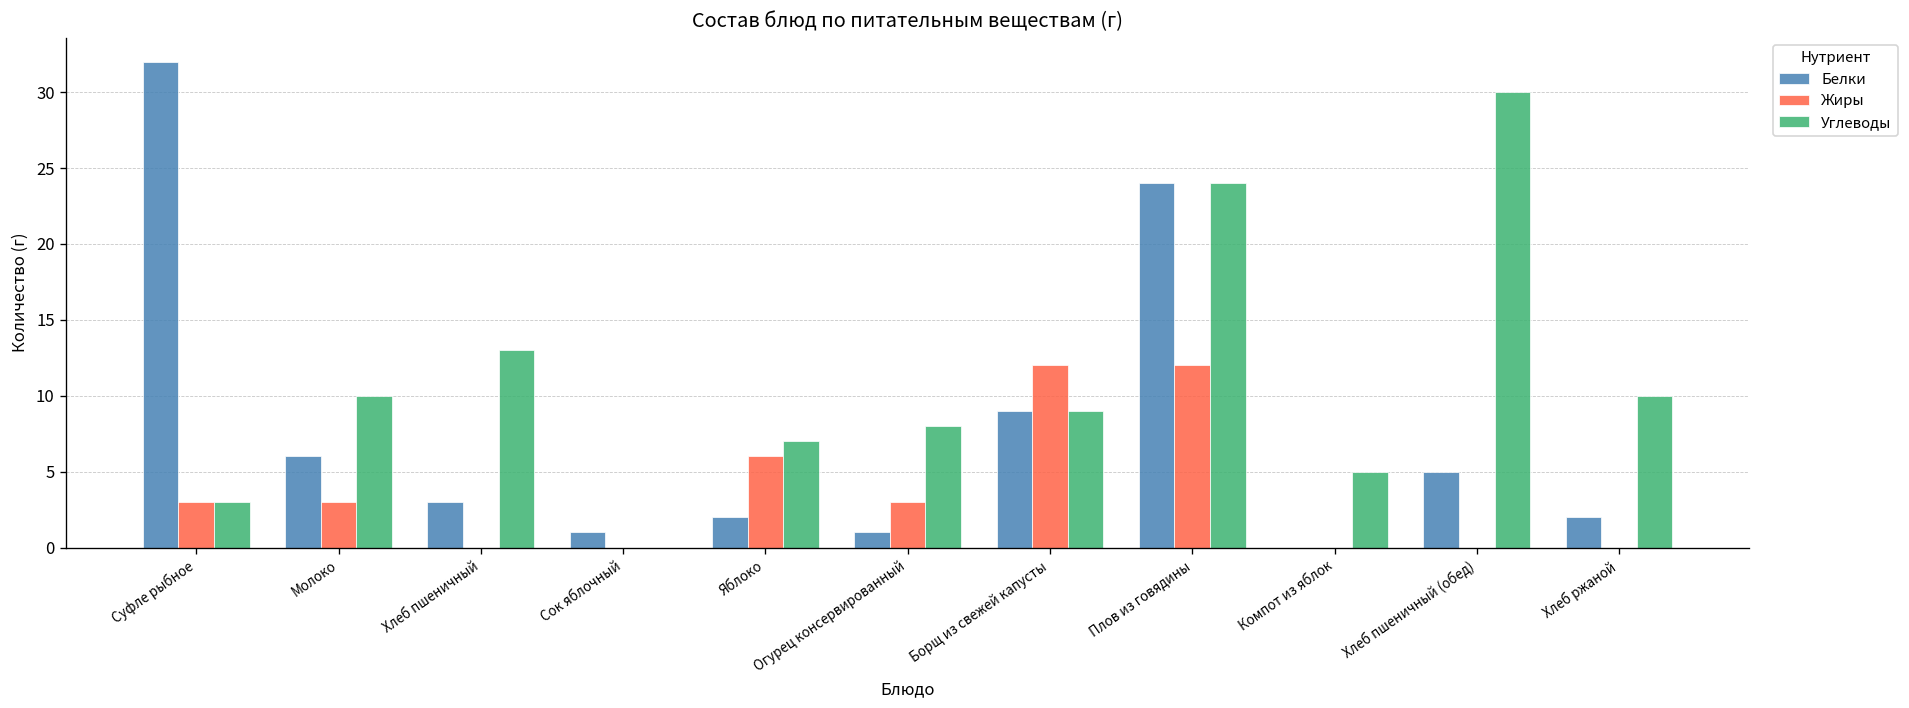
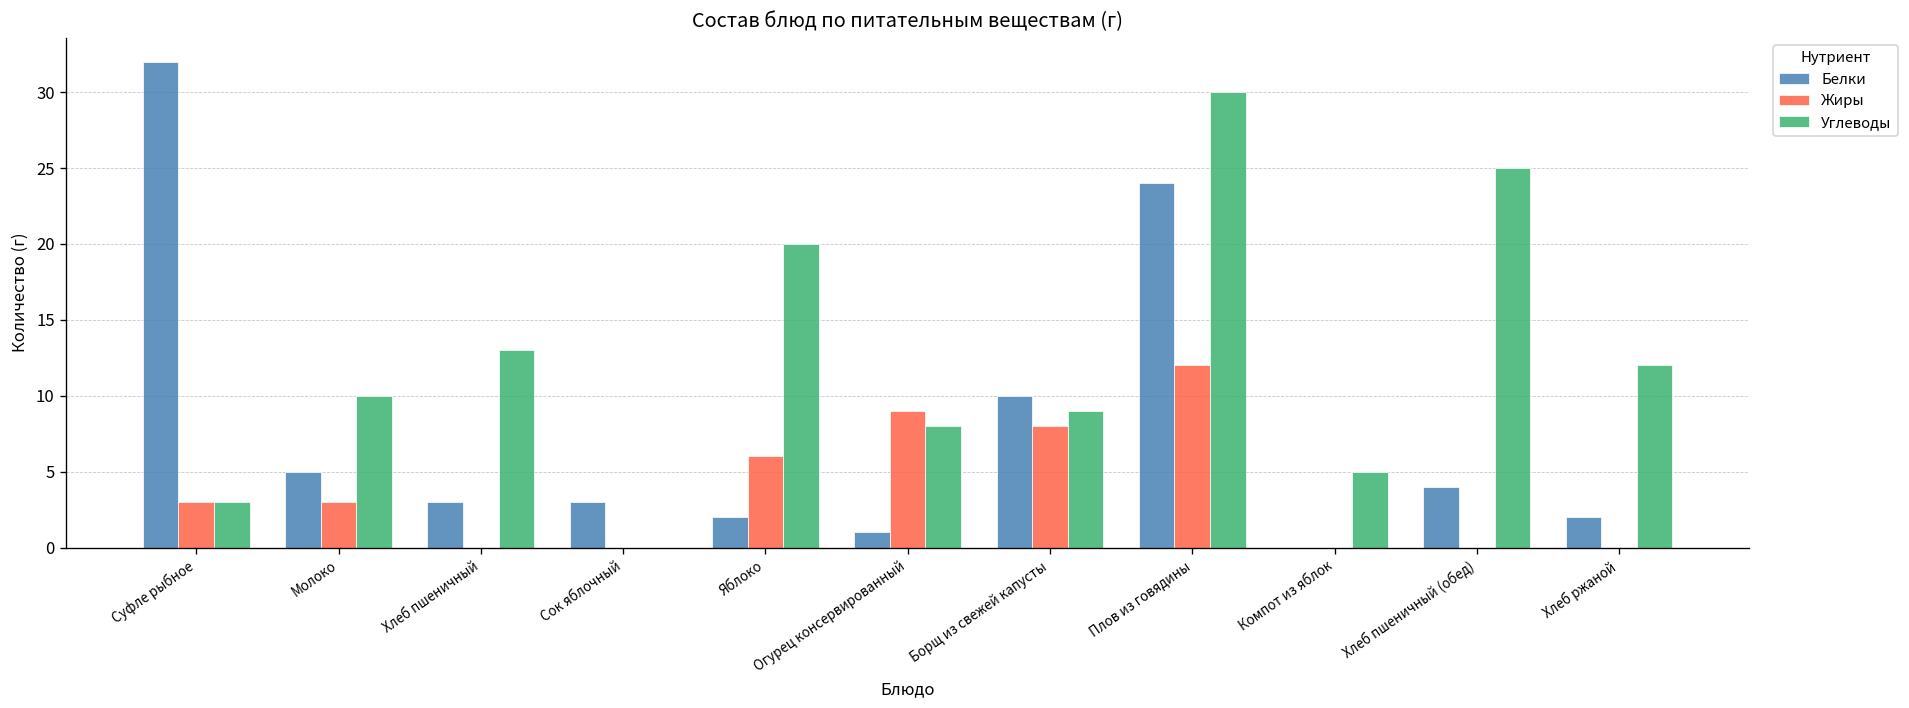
  {
    "Белки": {
      "Суфле рыбное": 32,
-     "Молоко": 6,
+     "Молоко": 5,
      "Хлеб пшеничный": 3,
-     "Сок яблочный": 1,
+     "Сок яблочный": 3,
      "Яблоко": 2,
      "Огурец консервированный": 1,
-     "Борщ из свежей капусты": 9,
+     "Борщ из свежей капусты": 10,
      "Плов из говядины": 24,
      "Компот из яблок": 0,
-     "Хлеб пшеничный (обед)": 5,
+     "Хлеб пшеничный (обед)": 4,
      "Хлеб ржаной": 2
    },
    "Жиры": {
      "Суфле рыбное": 3,
      "Молоко": 3,
      "Хлеб пшеничный": 0,
      "Сок яблочный": 0,
      "Яблоко": 6,
-     "Огурец консервированный": 3,
-     "Борщ из свежей капусты": 12,
+     "Огурец консервированный": 9,
+     "Борщ из свежей капусты": 8,
      "Плов из говядины": 12,
      "Компот из яблок": 0,
      "Хлеб пшеничный (обед)": 0,
      "Хлеб ржаной": 0
    },
    "Углеводы": {
      "Суфле рыбное": 3,
      "Молоко": 10,
      "Хлеб пшеничный": 13,
      "Сок яблочный": 0,
-     "Яблоко": 7,
+     "Яблоко": 20,
      "Огурец консервированный": 8,
      "Борщ из свежей капусты": 9,
-     "Плов из говядины": 24,
+     "Плов из говядины": 30,
      "Компот из яблок": 5,
-     "Хлеб пшеничный (обед)": 30,
-     "Хлеб ржаной": 10
+     "Хлеб пшеничный (обед)": 25,
+     "Хлеб ржаной": 12
    }
  }
